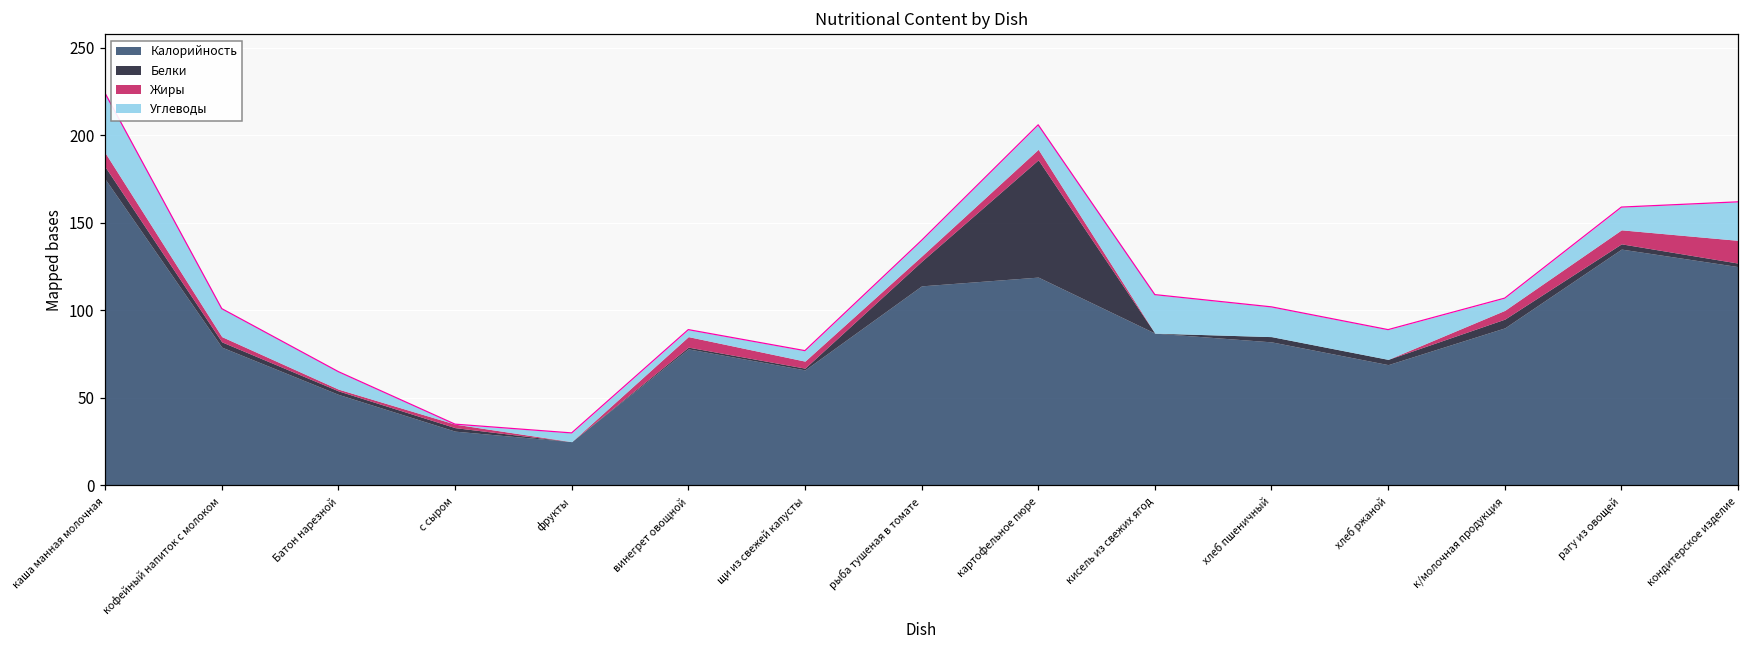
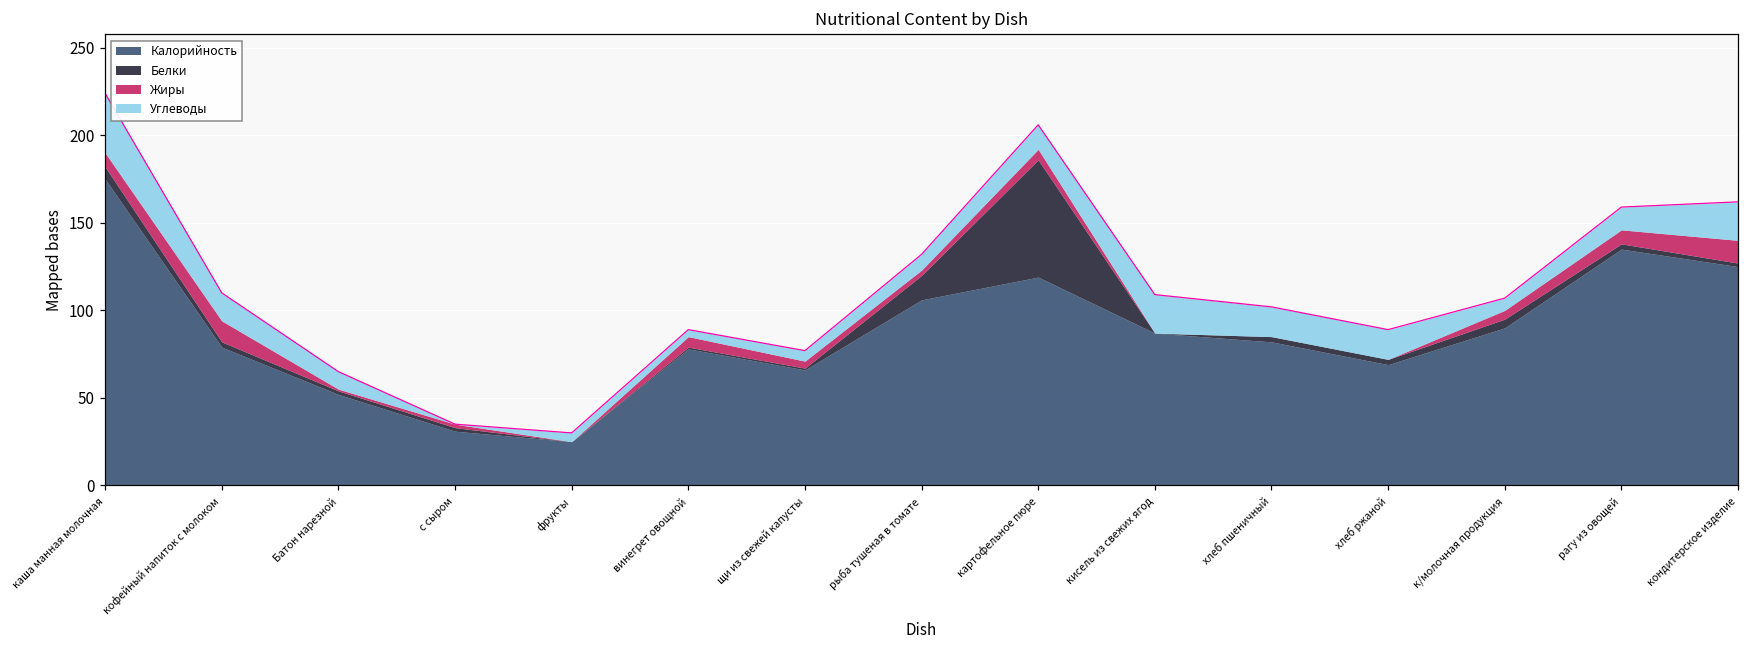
  {
    "Калорийность": {
      "каша манная молочная": 175,
      "кофейный напиток с молоком": 79,
      "Батон нарезной": 52,
      "с сыром": 31,
-     "рыба тушеная в томате": 114,
+     "рыба тушеная в томате": 106,
      "картофельное пюре": 119,
      "хлеб пшеничный": 82,
      "хлеб ржаной": 69,
      "к/молочная продукция": 90,
      "рагу из овощей": 135,
      "кондитерское изделие": 125
    },
    "Белки": {
      "каша манная молочная": 7,
      "кофейный напиток с молоком": 3,
      "с сыром": 2,
      "рыба тушеная в томате": 14,
      "картофельное пюре": 67,
      "к/молочная продукция": 5,
      "рагу из овощей": 3,
      "кондитерское изделие": 2
    },
    "Жиры": {
      "каша манная молочная": 8,
-     "кофейный напиток с молоком": 3,
+     "кофейный напиток с молоком": 12,
      "винегрет овощной": 6,
      "щи из свежей капусты": 4,
      "рыба тушеная в томате": 3,
      "картофельное пюре": 6,
      "к/молочная продукция": 5,
      "рагу из овощей": 8,
      "кондитерское изделие": 13
    },
    "Углеводы": {
      "каша манная молочная": 34,
      "кофейный напиток с молоком": 16,
      "Батон нарезной": 10,
      "фрукты": 5,
      "винегрет овощной": 4,
      "щи из свежей капусты": 6,
      "рыба тушеная в томате": 9,
      "картофельное пюре": 14,
      "кисель из свежих ягод": 22,
      "хлеб пшеничный": 17,
      "хлеб ржаной": 17,
      "к/молочная продукция": 7,
      "рагу из овощей": 13,
      "кондитерское изделие": 22
    }
  }
